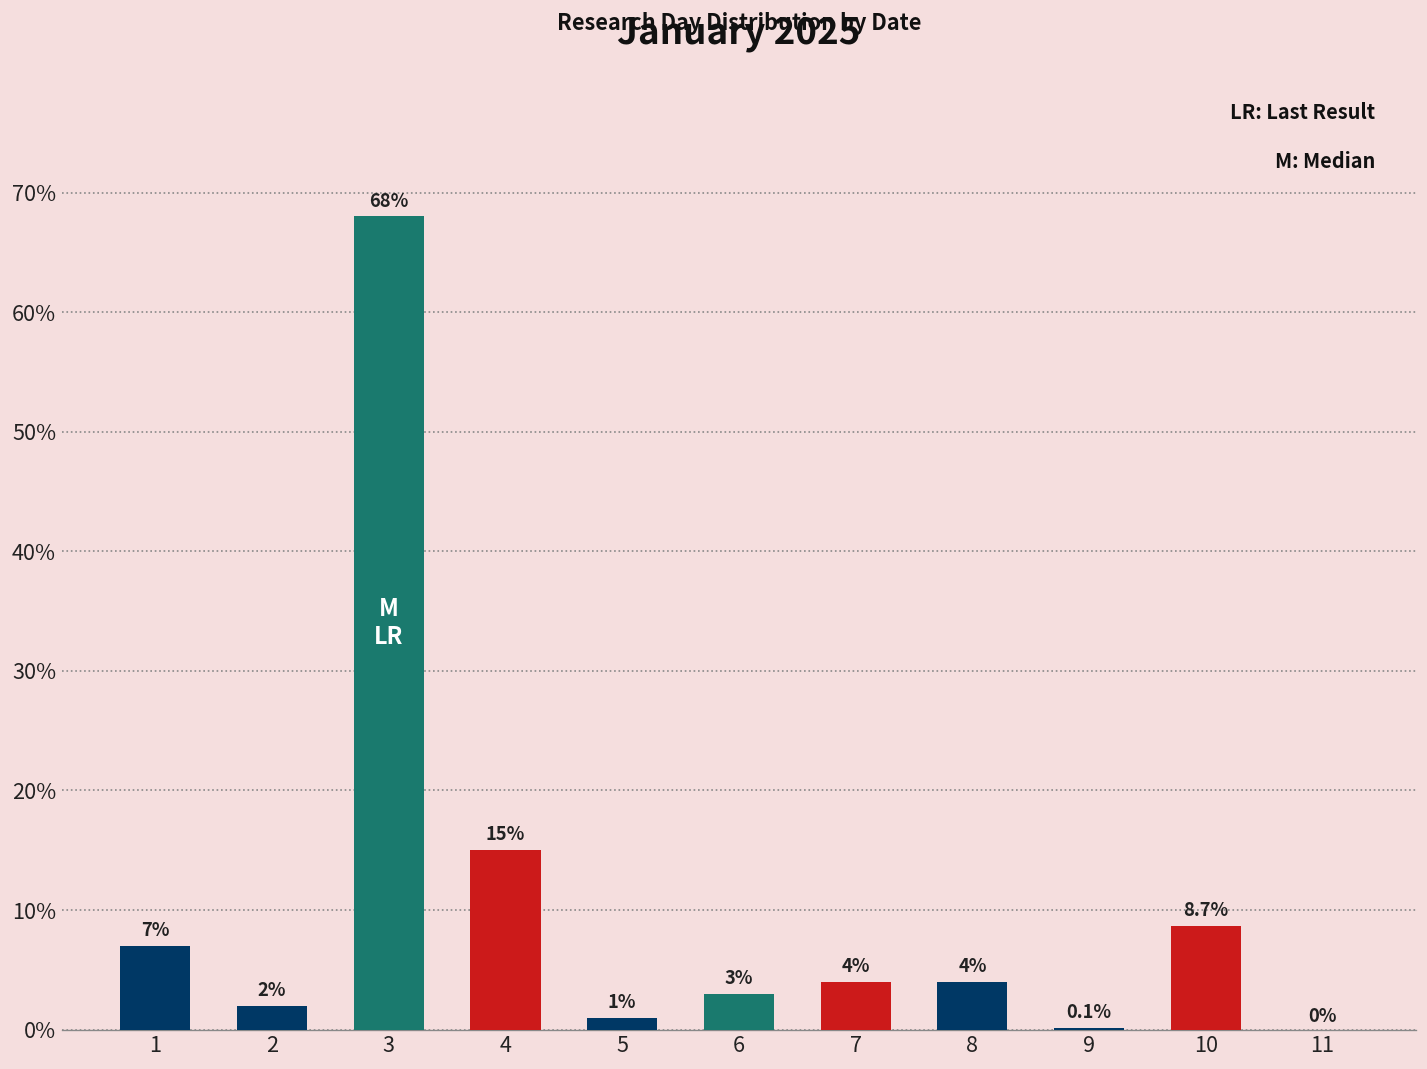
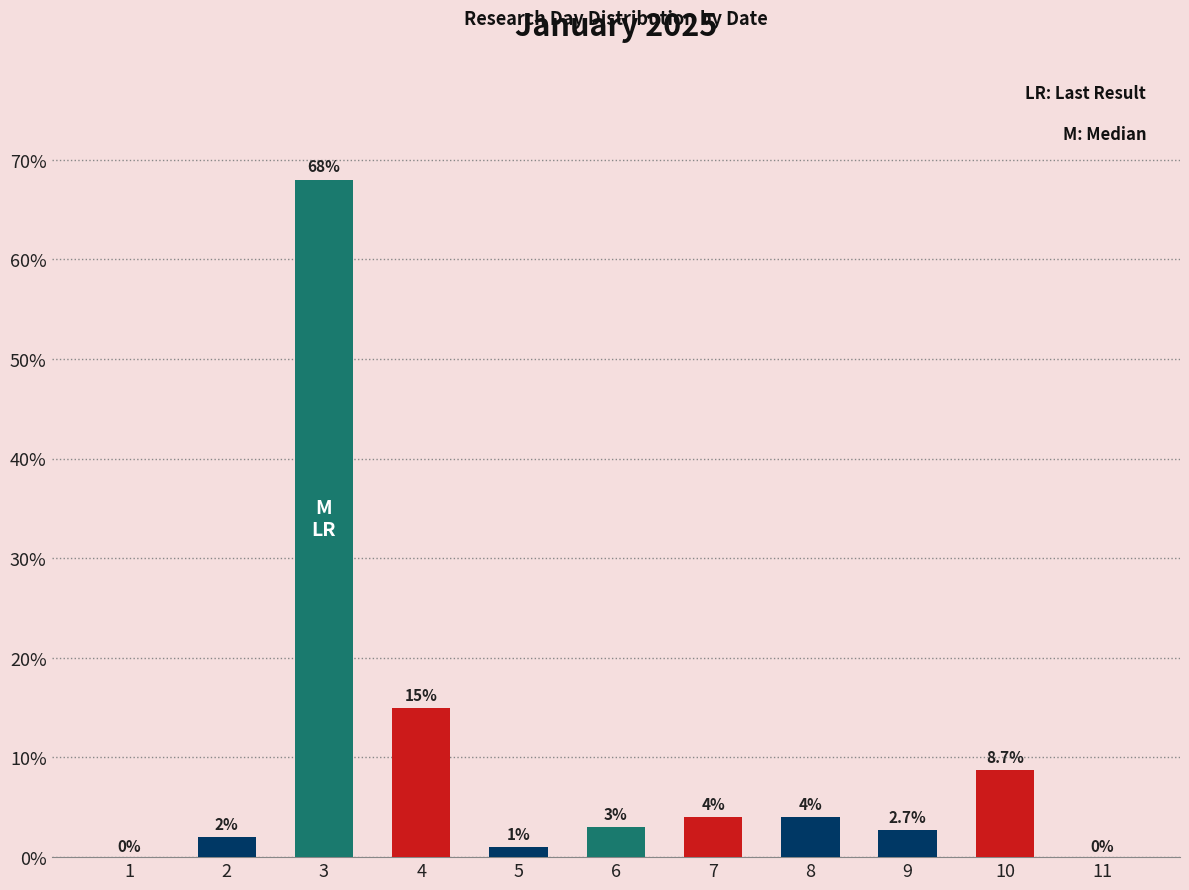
  {
-   "1": "7%",
+   "1": "0%",
    "2": "2%",
    "3": "68%",
    "4": "15%",
    "5": "1%",
    "6": "3%",
    "7": "4%",
    "8": "4%",
-   "9": "0.1%",
+   "9": "2.7%",
    "10": "8.7%",
    "11": "0%"
  }
